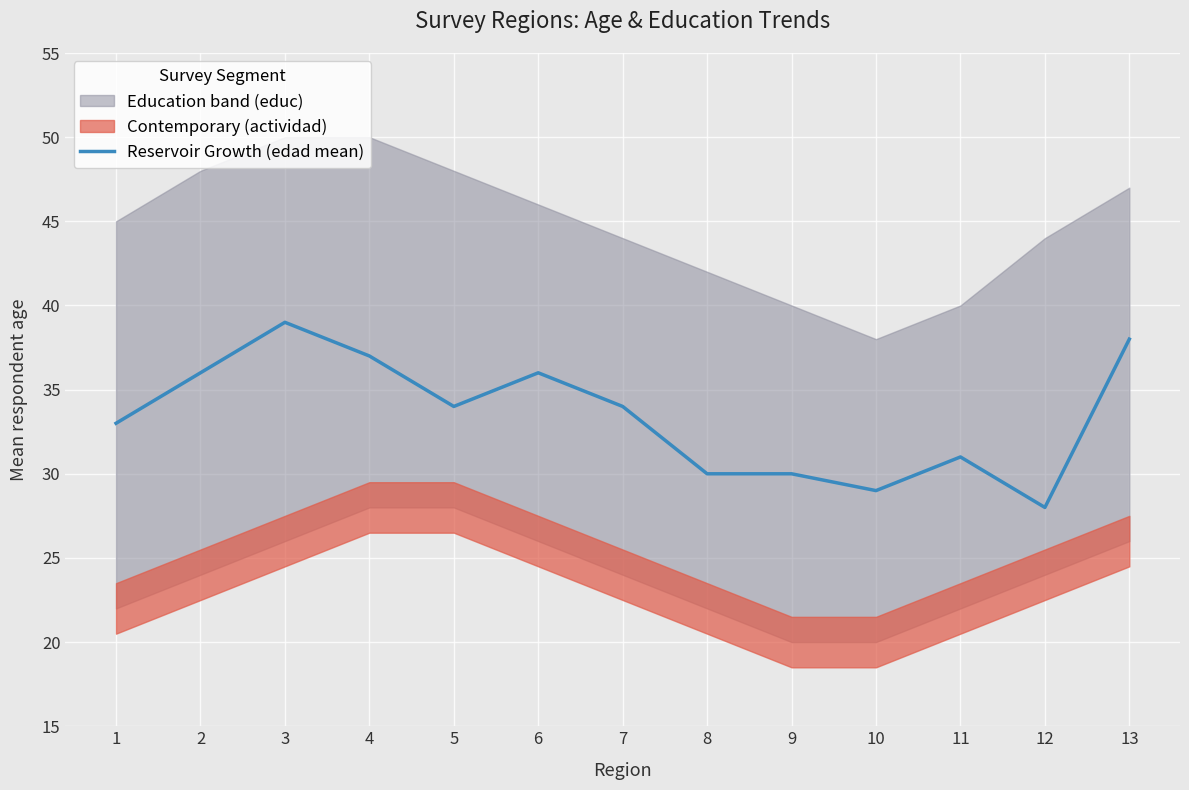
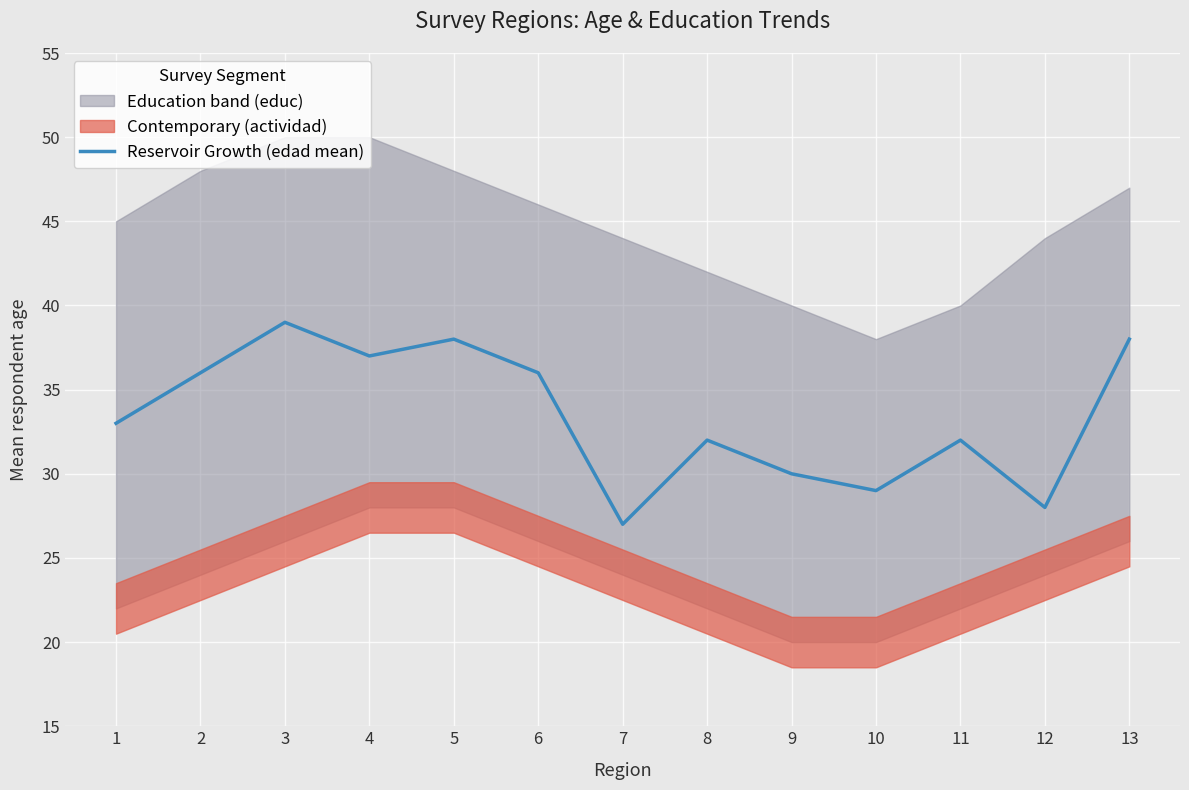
  {
    "Reservoir Growth (edad mean)": {
      "1": 33,
      "2": 36,
      "3": 39,
      "4": 37,
-     "5": 34,
+     "5": 38,
      "6": 36,
-     "7": 34,
-     "8": 30,
+     "7": 27,
+     "8": 32,
      "9": 30,
      "10": 29,
-     "11": 31,
+     "11": 32,
      "12": 28,
      "13": 38
    }
  }
